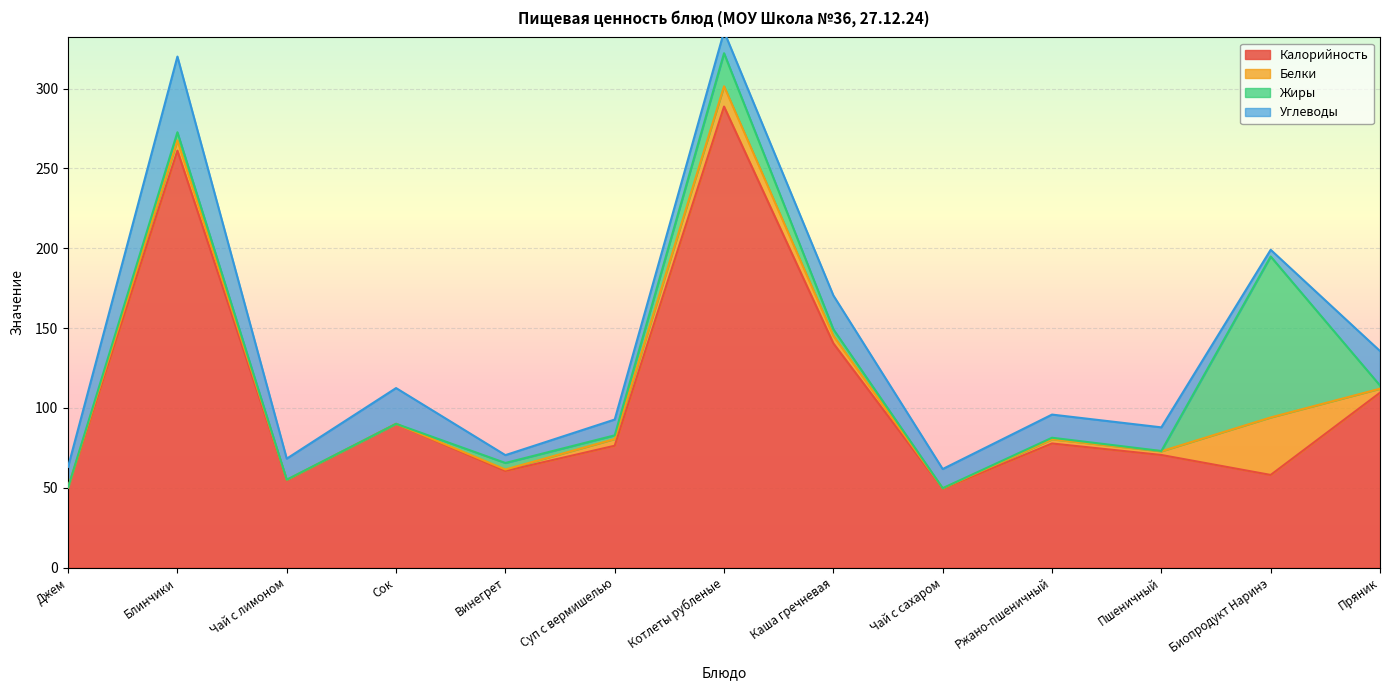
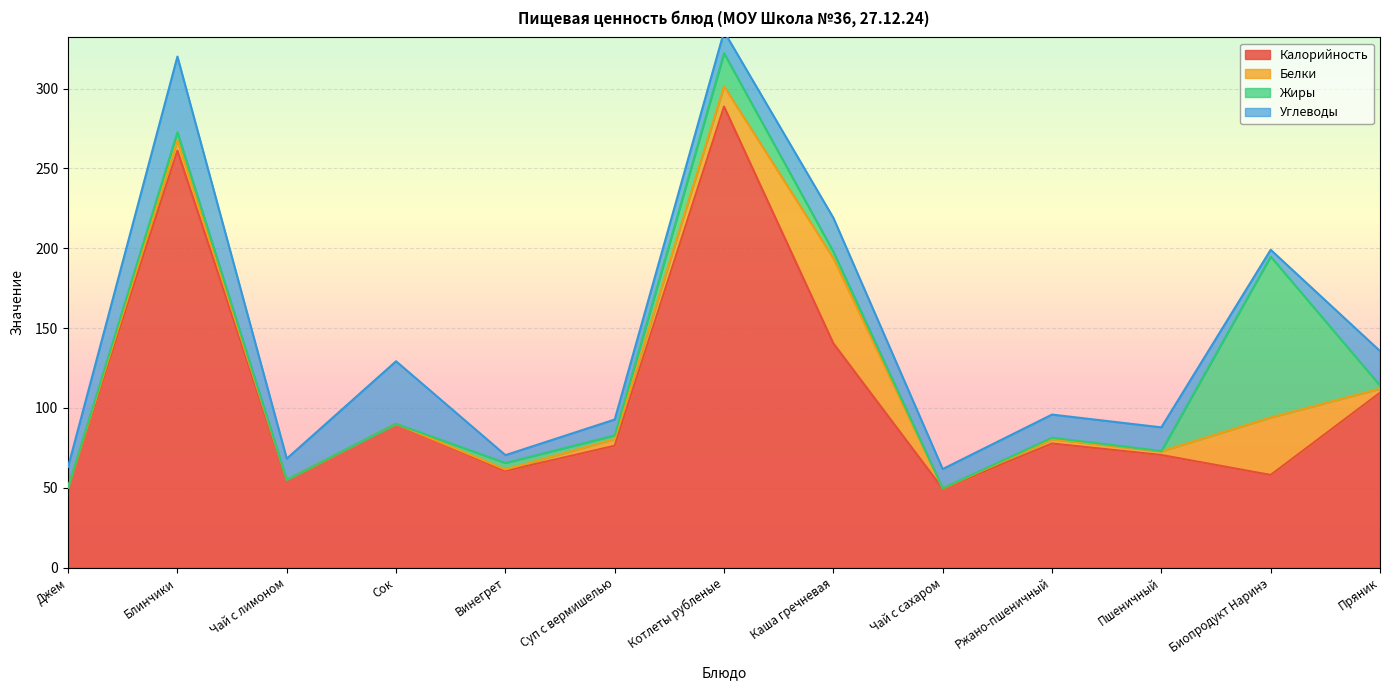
  {
    "Калорийность": {
      "Блинчики": 261,
      "Суп с вермишелью": 76,
      "Котлеты рубленые": 289,
      "Каша гречневая": 140,
      "Ржано-пшеничный": 78,
      "Пшеничный": 71,
      "Биопродукт Наринэ": 58,
      "Пряник": 110
    },
    "Белки": {
      "Блинчики": 6,
      "Суп с вермишелью": 4,
      "Котлеты рубленые": 13,
-     "Каша гречневая": 5,
+     "Каша гречневая": 53,
      "Биопродукт Наринэ": 36,
      "Пряник": 3
    },
    "Жиры": {
      "Блинчики": 5,
      "Винегрет": 4,
      "Суп с вермишелью": 2,
      "Котлеты рубленые": 21,
      "Каша гречневая": 4,
      "Биопродукт Наринэ": 101,
      "Пряник": 2
    },
    "Углеводы": {
      "Джем": 13,
      "Блинчики": 47,
      "Чай с лимоном": 13,
-     "Сок": 22,
+     "Сок": 39,
      "Винегрет": 5,
      "Суп с вермишелью": 10,
      "Каша гречневая": 21,
      "Чай с сахаром": 12,
      "Ржано-пшеничный": 15,
      "Пшеничный": 15,
      "Биопродукт Наринэ": 4,
      "Пряник": 22
    }
  }
